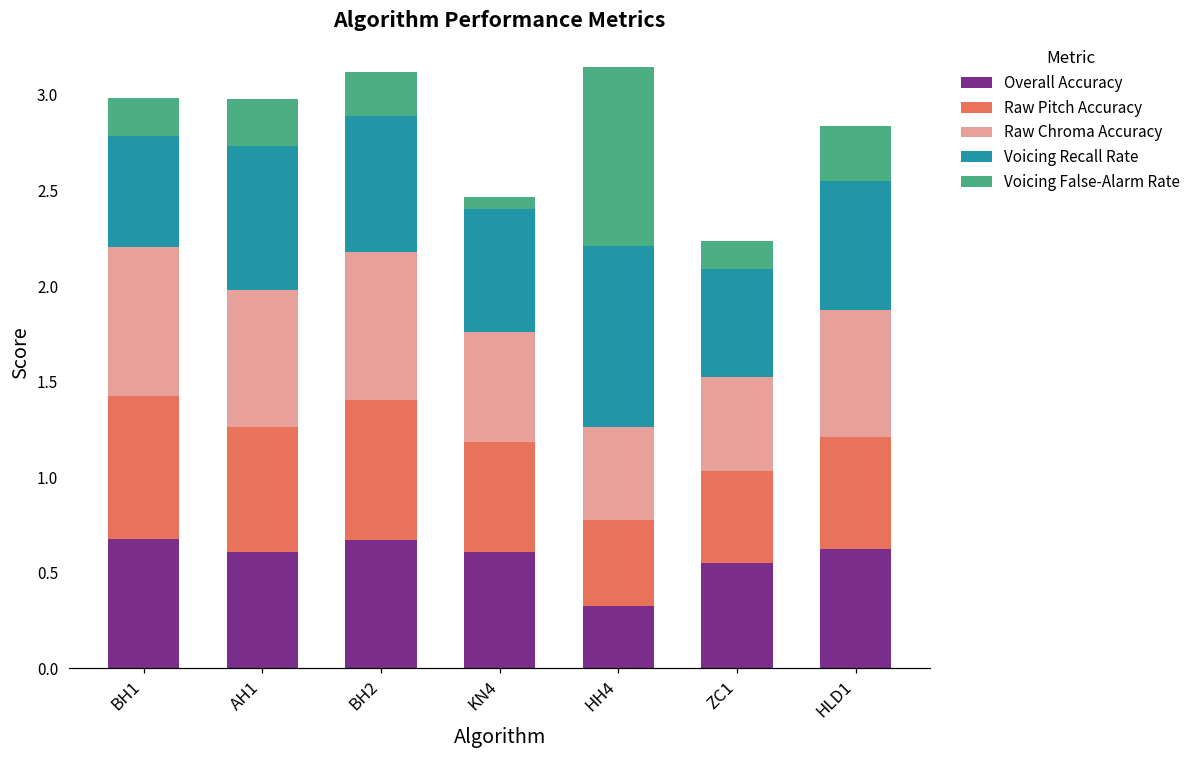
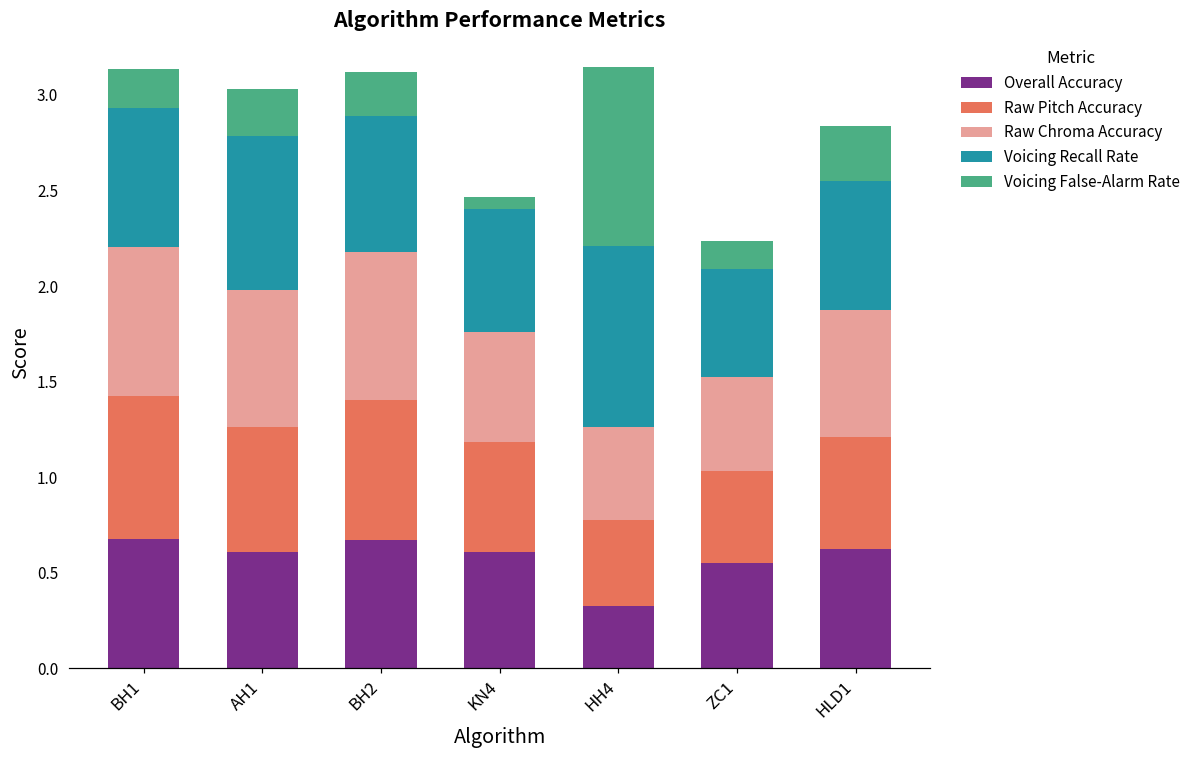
  {
    "Overall Accuracy": {
      "BH1": 0.68,
      "AH1": 0.61,
      "BH2": 0.67,
      "KN4": 0.61,
      "HH4": 0.33,
      "ZC1": 0.55,
      "HLD1": 0.62
    },
    "Raw Pitch Accuracy": {
      "BH1": 0.74,
      "AH1": 0.66,
      "BH2": 0.73,
      "KN4": 0.57,
      "HH4": 0.45,
      "ZC1": 0.48,
      "HLD1": 0.59
    },
    "Raw Chroma Accuracy": {
      "BH1": 0.78,
      "AH1": 0.72,
      "BH2": 0.78,
      "KN4": 0.58,
      "HH4": 0.49,
      "ZC1": 0.49,
      "HLD1": 0.66
    },
    "Voicing Recall Rate": {
-     "BH1": 0.58,
-     "AH1": 0.75,
+     "BH1": 0.73,
+     "AH1": 0.81,
      "BH2": 0.71,
      "KN4": 0.64,
      "HH4": 0.95,
      "ZC1": 0.56,
      "HLD1": 0.68
    },
    "Voicing False-Alarm Rate": {
      "BH1": 0.20,
      "AH1": 0.25,
      "BH2": 0.23,
      "KN4": 0.07,
      "HH4": 0.94,
      "ZC1": 0.15,
      "HLD1": 0.28
    }
  }
